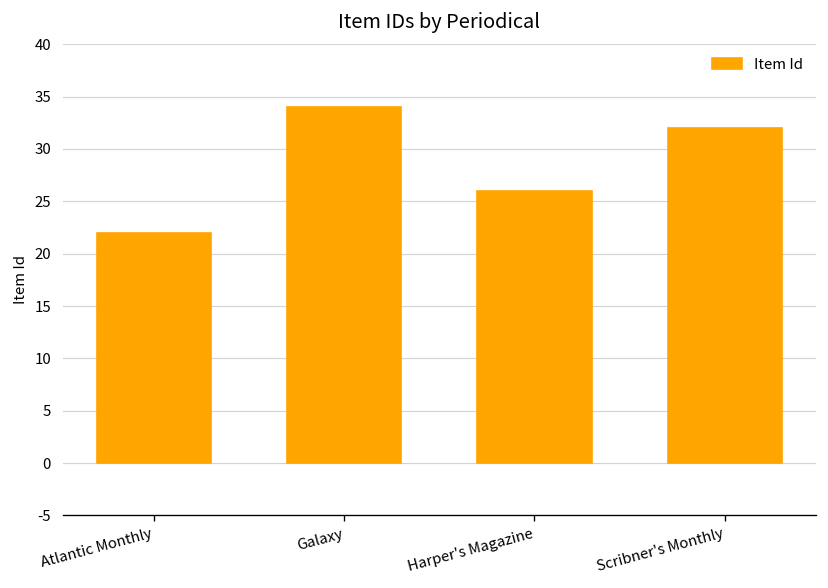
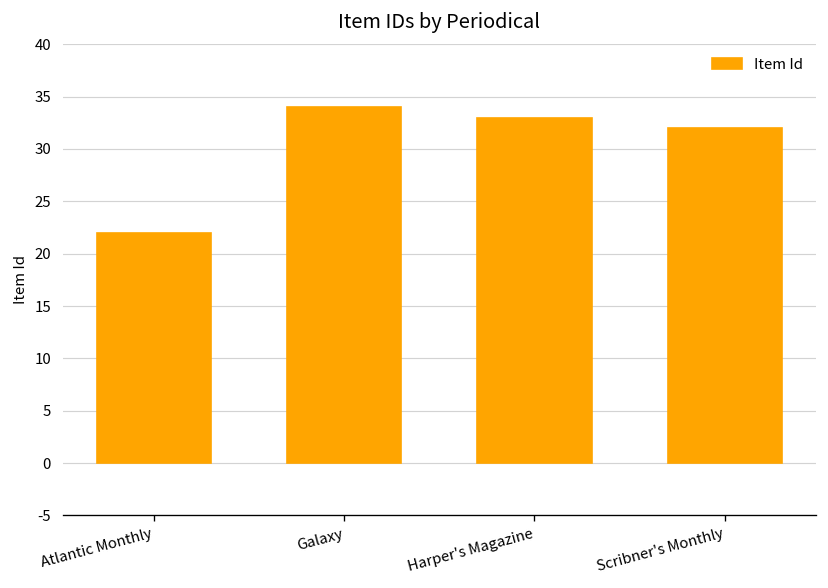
  {
    "Atlantic Monthly": 22,
    "Galaxy": 34,
-   "Harper's Magazine": 26,
+   "Harper's Magazine": 33,
    "Scribner's Monthly": 32
  }
